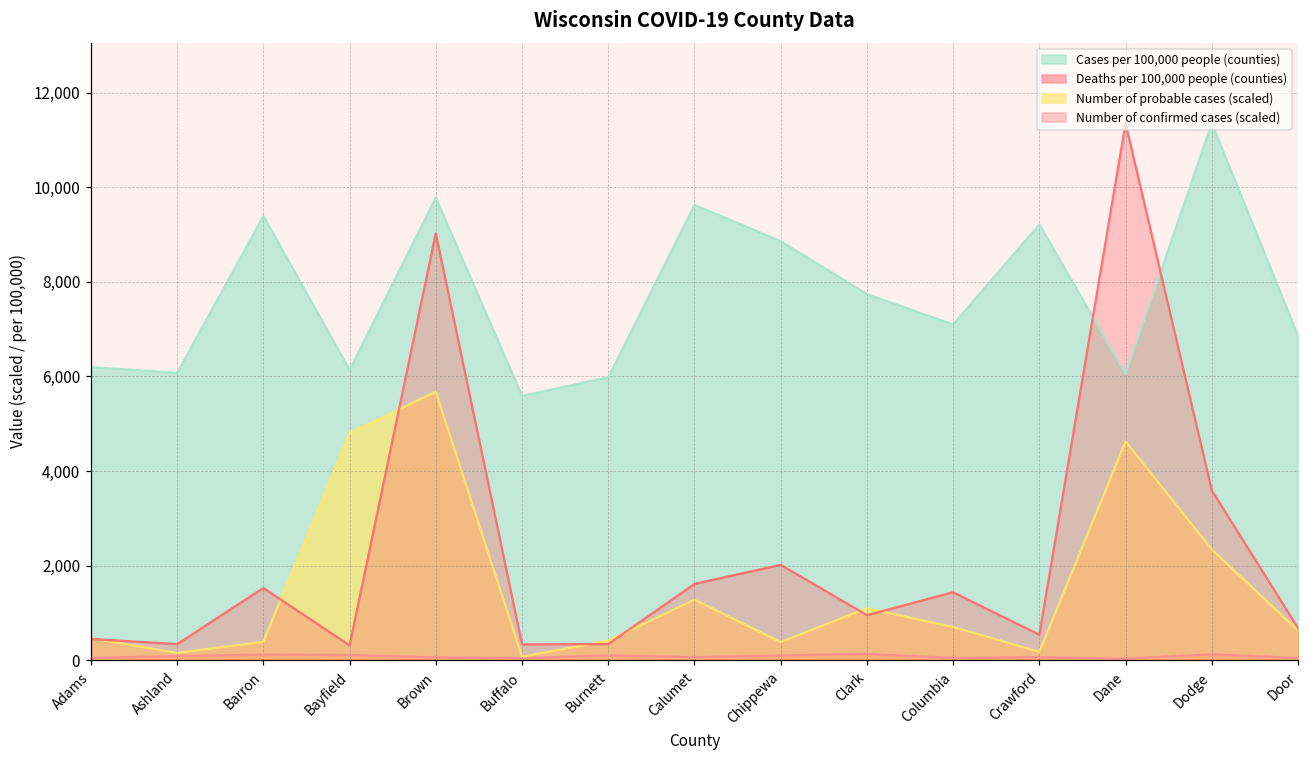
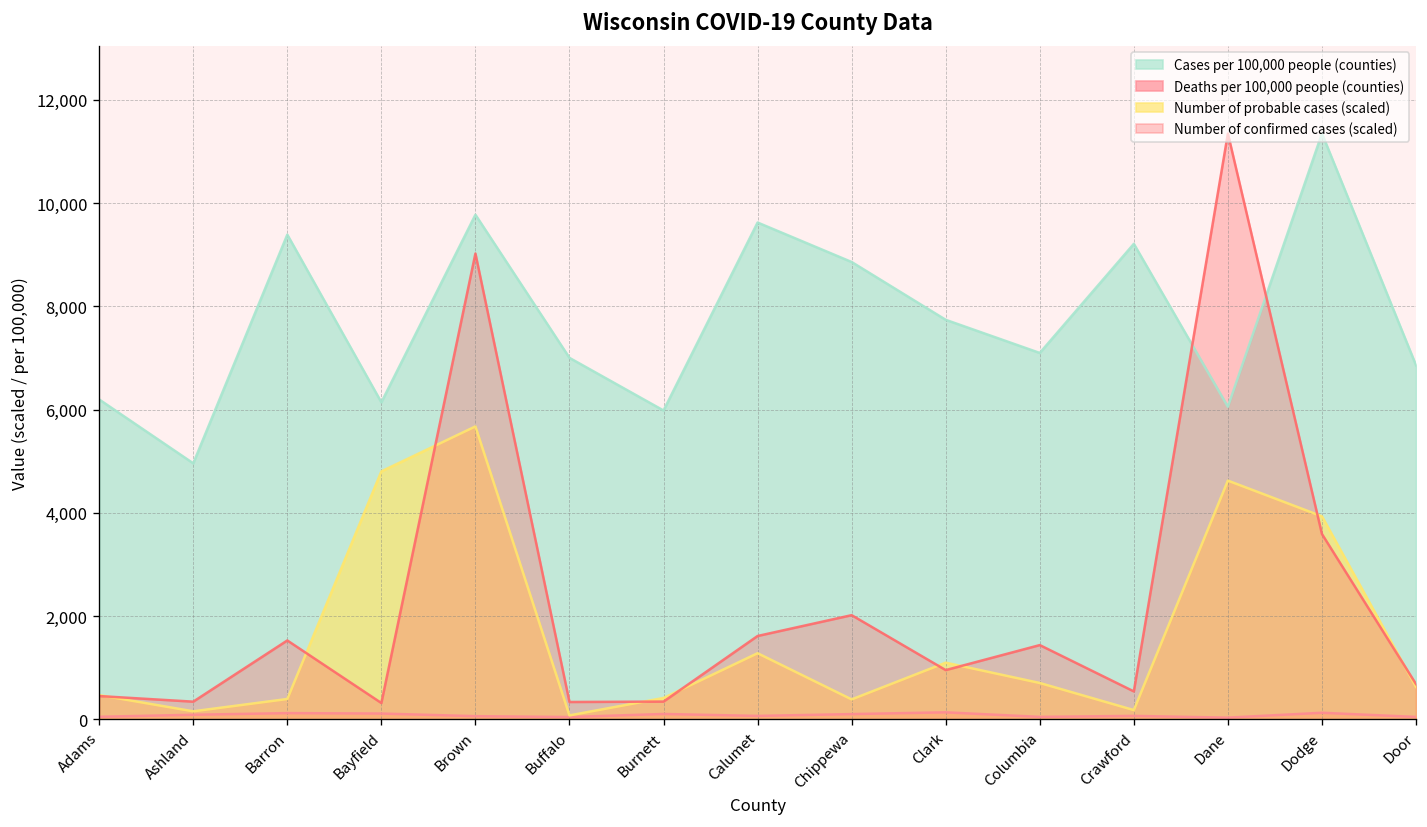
  {
    "Cases per 100,000 people (counties)": {
      "Adams": "6,200",
-     "Ashland": "6,100",
+     "Ashland": "5,000",
      "Barron": "9,400",
      "Bayfield": "6,100",
      "Brown": "9,800",
-     "Buffalo": "5,600",
+     "Buffalo": "7,000",
      "Burnett": "6,000",
      "Calumet": "9,600",
      "Chippewa": "8,900",
      "Clark": "7,700",
      "Columbia": "7,100",
      "Crawford": "9,200",
      "Dane": "6,100",
      "Door": "6,900"
    },
    "Number of probable cases (scaled)": {
      "Ashland": "200",
      "Barron": "400",
      "Bayfield": "4,800",
      "Brown": "5,700",
      "Burnett": "400",
      "Calumet": "1,300",
      "Chippewa": "400",
      "Clark": "1,100",
      "Columbia": "700",
      "Crawford": "200",
      "Dane": "4,600",
-     "Dodge": "2,300"
+     "Dodge": "3,900"
    }
  }
